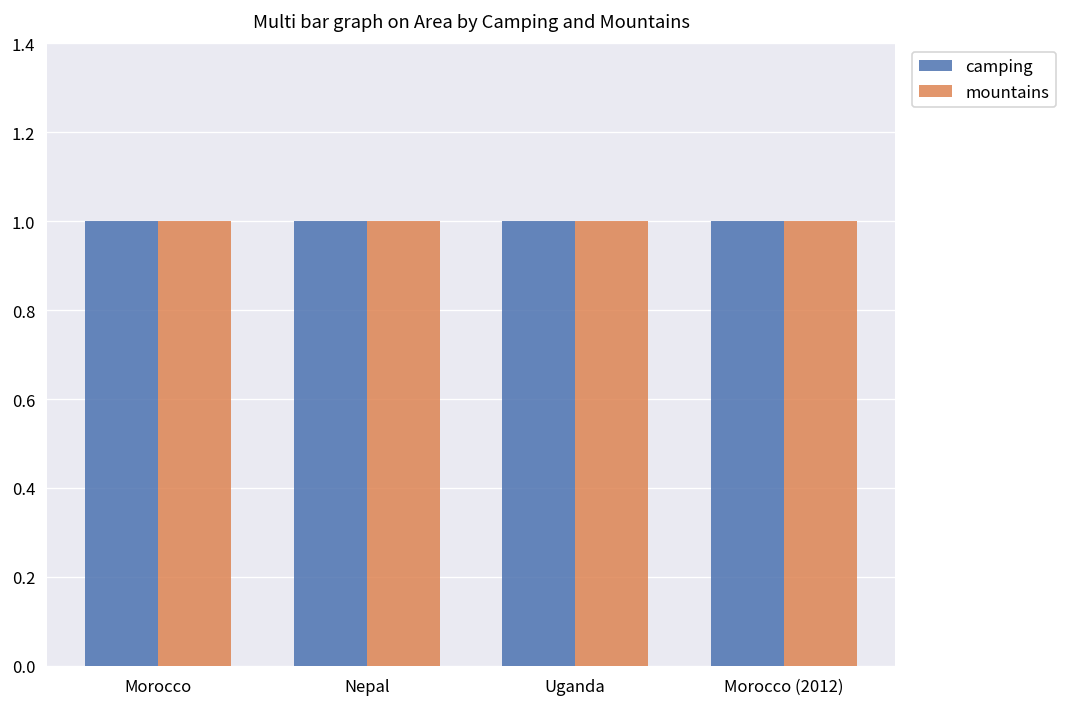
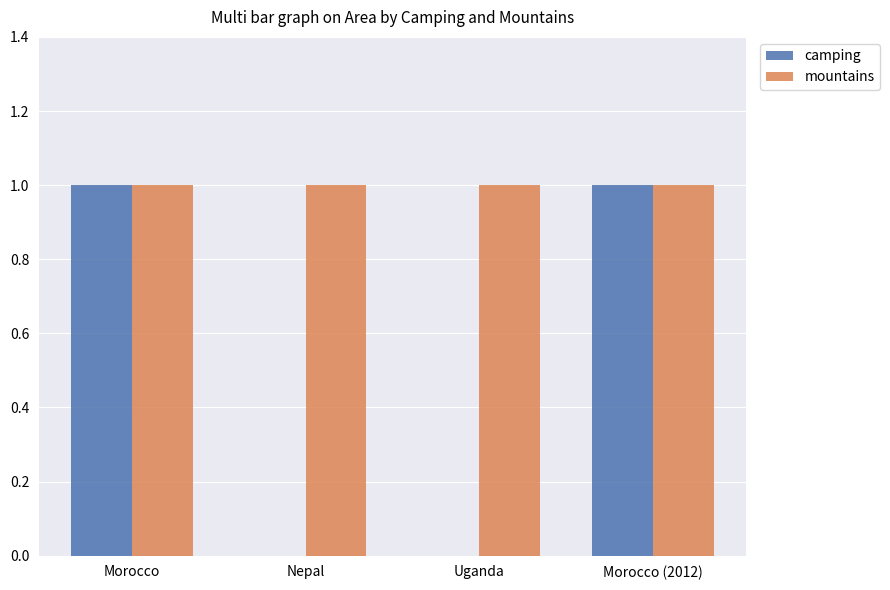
  {
    "camping": {
      "Morocco": 1,
-     "Nepal": 1,
-     "Uganda": 1,
+     "Nepal": 0,
+     "Uganda": 0,
      "Morocco (2012)": 1
    },
    "mountains": {
      "Morocco": 1,
      "Nepal": 1,
      "Uganda": 1,
      "Morocco (2012)": 1
    }
  }
